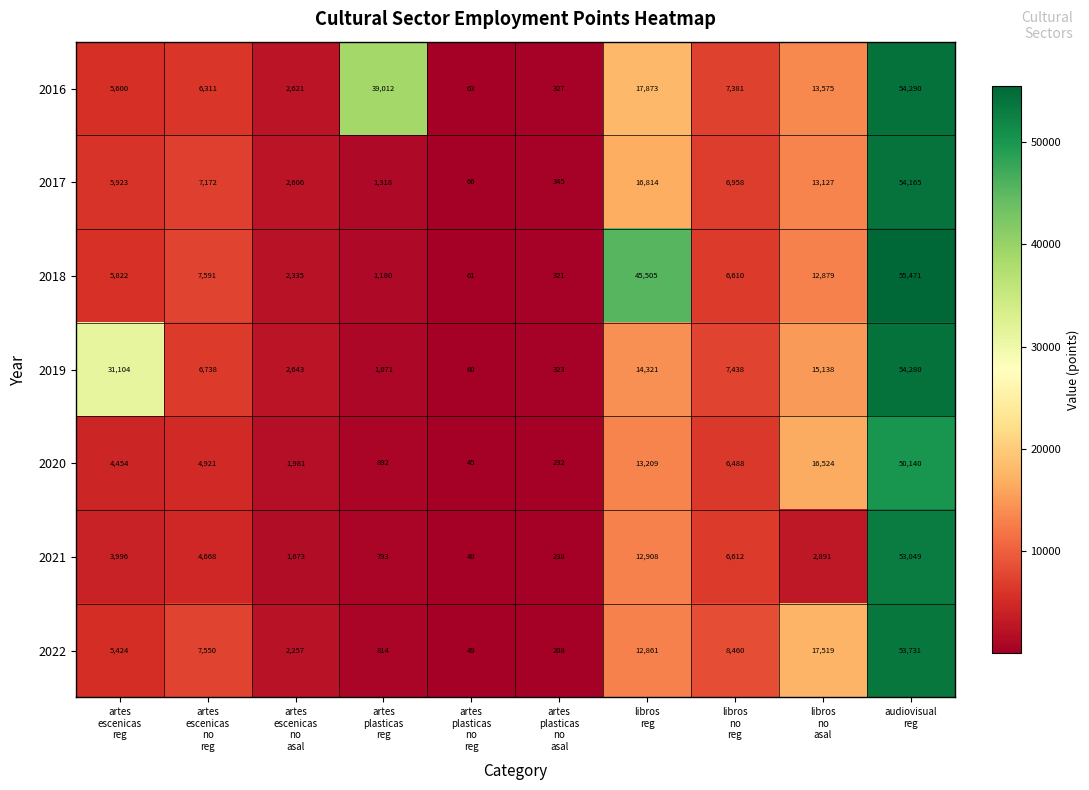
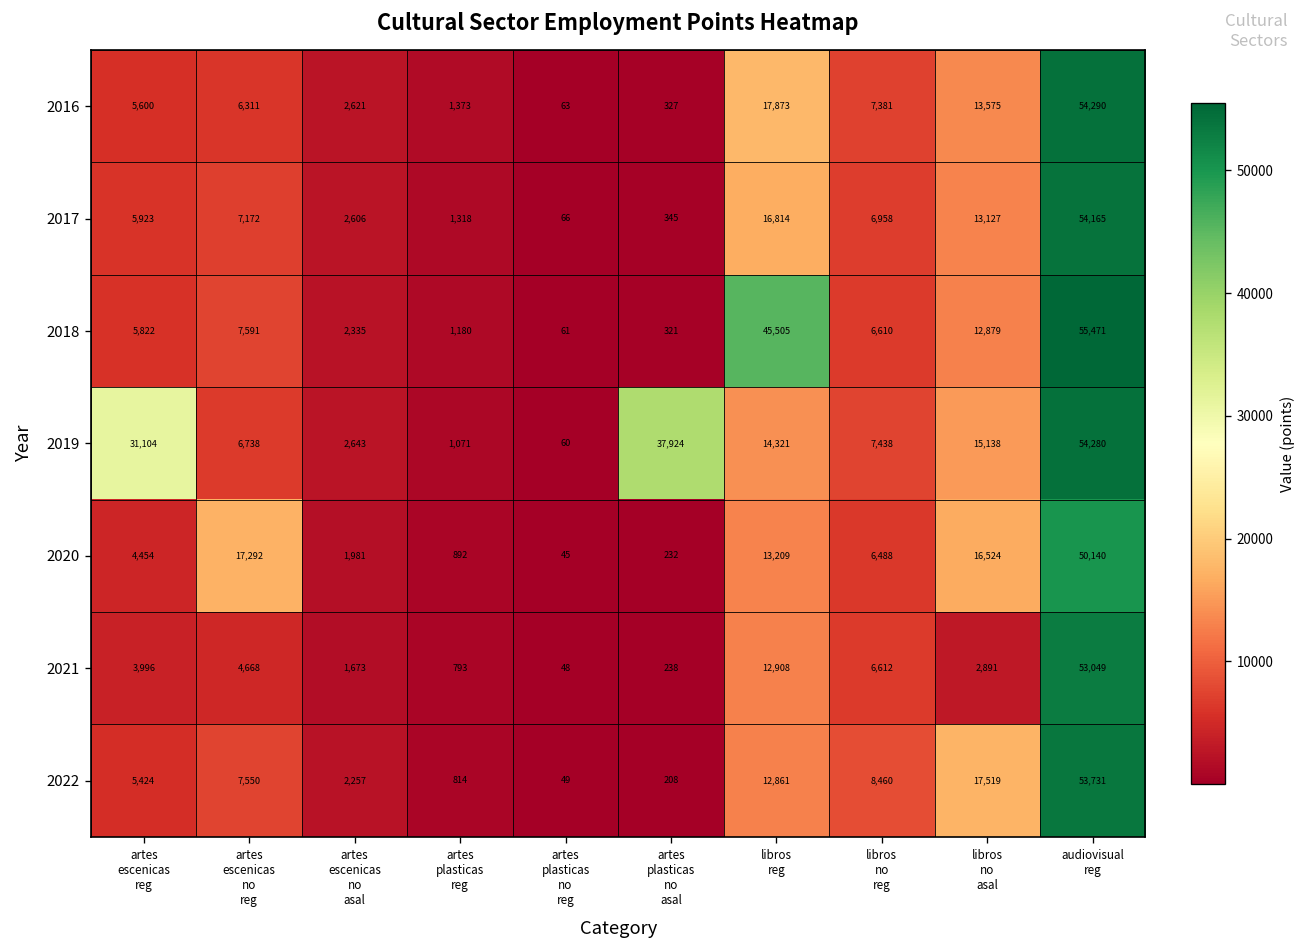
  {
    "2016": {
      "artes escenicas reg": "5,600",
      "artes escenicas no reg": "6,311",
      "artes escenicas no asal": "2,621",
-     "artes plasticas reg": "39,012",
+     "artes plasticas reg": "1,373",
      "artes plasticas no reg": "63",
      "artes plasticas no asal": "327",
      "libros reg": "17,873",
      "libros no reg": "7,381",
      "libros no asal": "13,575",
      "audiovisual reg": "54,290"
    },
    "2017": {
      "artes escenicas reg": "5,923",
      "artes escenicas no reg": "7,172",
      "artes escenicas no asal": "2,606",
      "artes plasticas reg": "1,318",
      "artes plasticas no reg": "66",
      "artes plasticas no asal": "345",
      "libros reg": "16,814",
      "libros no reg": "6,958",
      "libros no asal": "13,127",
      "audiovisual reg": "54,165"
    },
    "2018": {
      "artes escenicas reg": "5,822",
      "artes escenicas no reg": "7,591",
      "artes escenicas no asal": "2,335",
      "artes plasticas reg": "1,180",
      "artes plasticas no reg": "61",
      "artes plasticas no asal": "321",
      "libros reg": "45,505",
      "libros no reg": "6,610",
      "libros no asal": "12,879",
      "audiovisual reg": "55,471"
    },
    "2019": {
      "artes escenicas reg": "31,104",
      "artes escenicas no reg": "6,738",
      "artes escenicas no asal": "2,643",
      "artes plasticas reg": "1,071",
      "artes plasticas no reg": "60",
-     "artes plasticas no asal": "323",
+     "artes plasticas no asal": "37,924",
      "libros reg": "14,321",
      "libros no reg": "7,438",
      "libros no asal": "15,138",
      "audiovisual reg": "54,280"
    },
    "2020": {
      "artes escenicas reg": "4,454",
-     "artes escenicas no reg": "4,921",
+     "artes escenicas no reg": "17,292",
      "artes escenicas no asal": "1,981",
      "artes plasticas reg": "892",
      "artes plasticas no reg": "45",
      "artes plasticas no asal": "232",
      "libros reg": "13,209",
      "libros no reg": "6,488",
      "libros no asal": "16,524",
      "audiovisual reg": "50,140"
    },
    "2021": {
      "artes escenicas reg": "3,996",
      "artes escenicas no reg": "4,668",
      "artes escenicas no asal": "1,673",
      "artes plasticas reg": "793",
      "artes plasticas no reg": "48",
      "artes plasticas no asal": "238",
      "libros reg": "12,908",
      "libros no reg": "6,612",
      "libros no asal": "2,891",
      "audiovisual reg": "53,049"
    },
    "2022": {
      "artes escenicas reg": "5,424",
      "artes escenicas no reg": "7,550",
      "artes escenicas no asal": "2,257",
      "artes plasticas reg": "814",
      "artes plasticas no reg": "49",
      "artes plasticas no asal": "208",
      "libros reg": "12,861",
      "libros no reg": "8,460",
      "libros no asal": "17,519",
      "audiovisual reg": "53,731"
    }
  }
